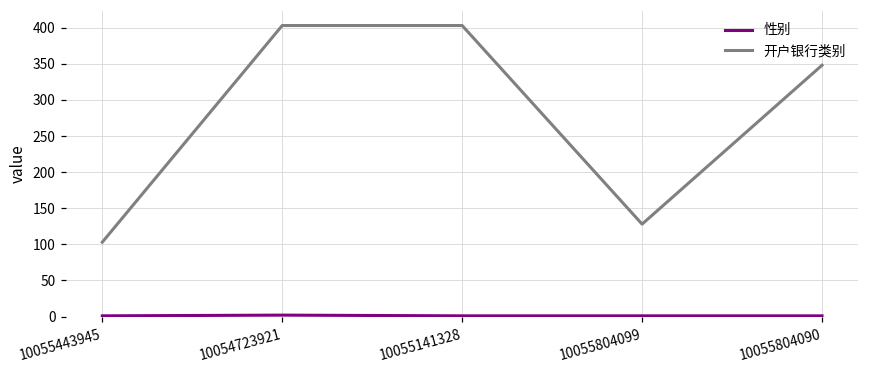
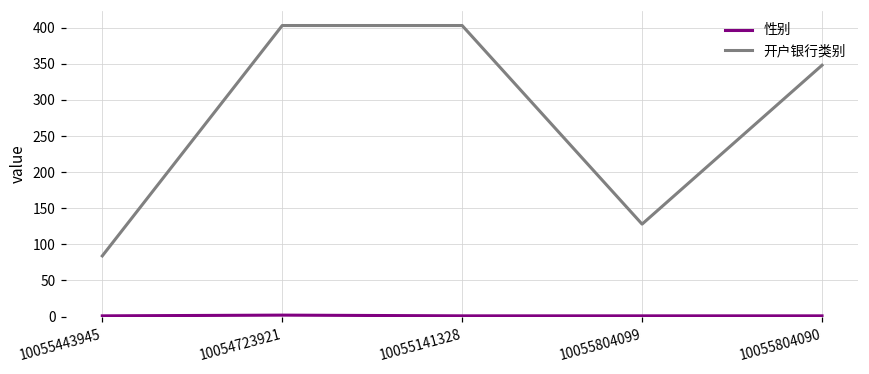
  {
    "性别": {
      "10055443945": 0,
      "10054723921": 0,
      "10055141328": 0,
      "10055804099": 0,
      "10055804090": 0
    },
    "开户银行类别": {
-     "10055443945": 100,
+     "10055443945": 80,
      "10054723921": 400,
      "10055141328": 400,
      "10055804099": 130,
      "10055804090": 350
    }
  }
